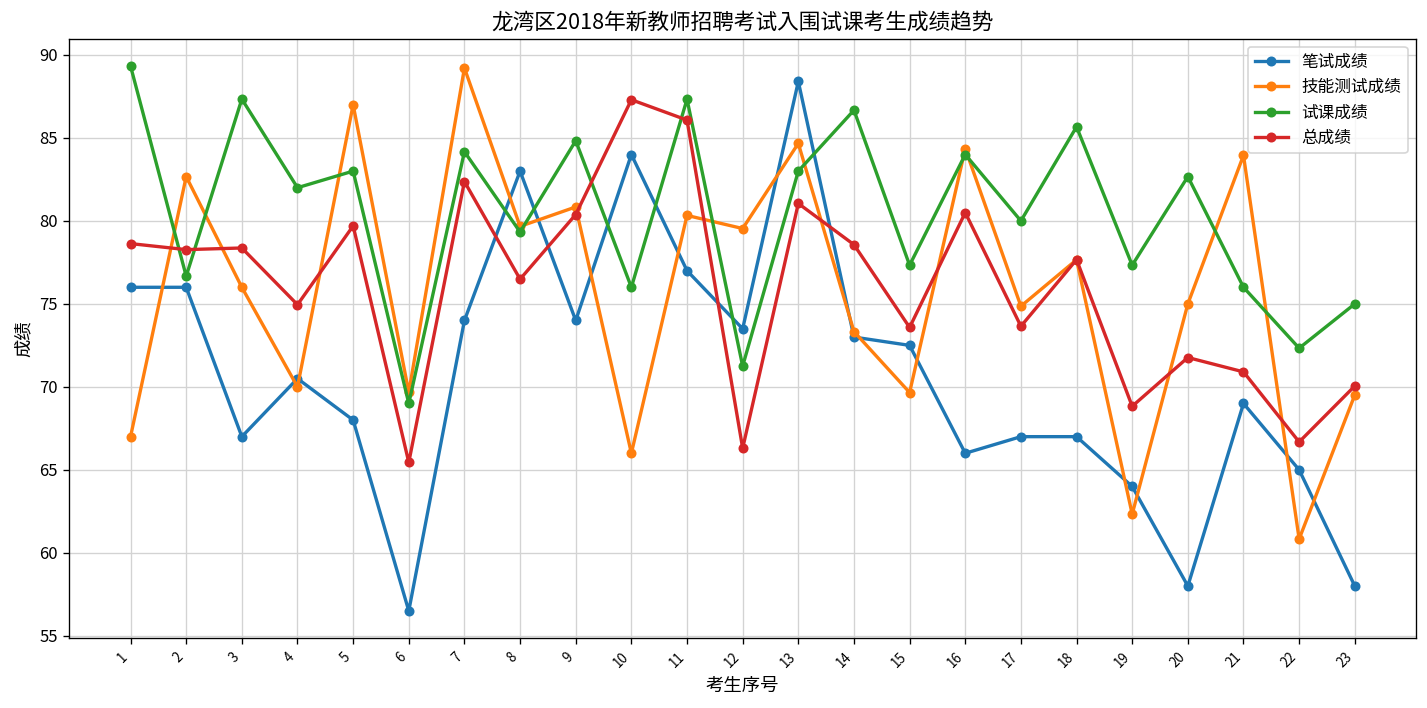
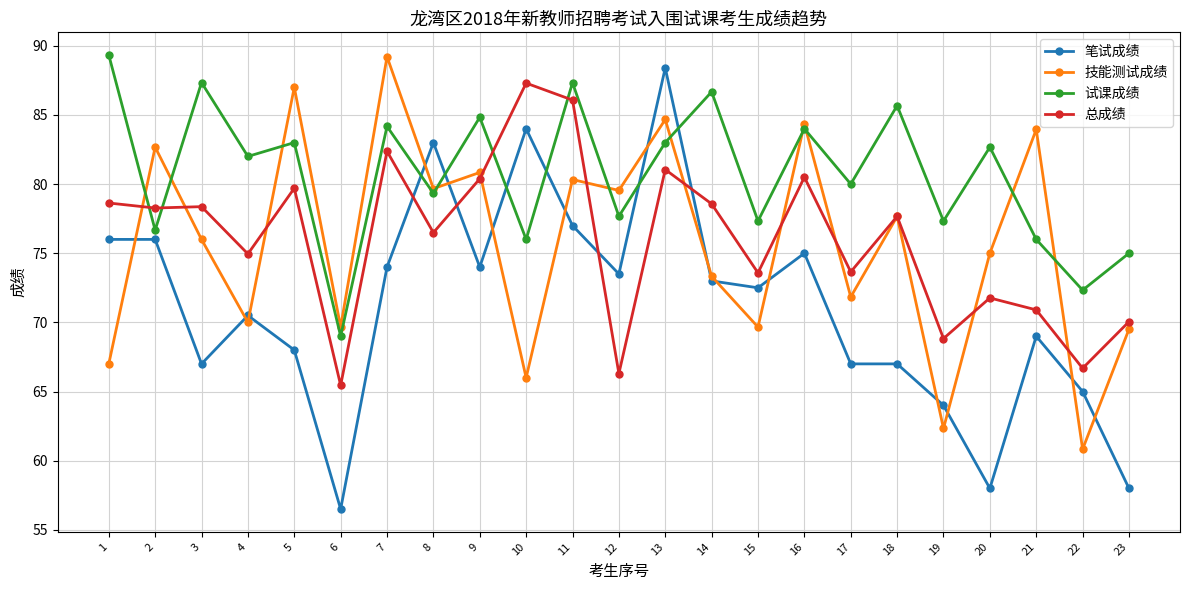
  {
    "笔试成绩": {
      "1": 76,
      "2": 76,
      "3": 67,
      "4": 70.5,
      "5": 68,
      "6": 56.5,
      "7": 74,
      "8": 83,
      "9": 74,
      "10": 84,
      "11": 77,
      "12": 73.5,
      "13": 88.4,
      "14": 73,
      "15": 72.5,
-     "16": 66,
+     "16": 75,
      "17": 67,
      "18": 67,
      "19": 64,
      "20": 58,
      "21": 69,
      "22": 65,
      "23": 58
    },
    "技能测试成绩": {
      "1": 67.0,
      "2": 82.7,
      "3": 76.0,
      "4": 70.0,
      "5": 87.0,
      "6": 69.7,
      "7": 89.2,
      "8": 79.7,
      "9": 80.8,
      "10": 66.0,
      "11": 80.3,
      "12": 79.5,
      "13": 84.7,
      "14": 73.3,
      "15": 69.7,
      "16": 84.4,
-     "17": 74.9,
+     "17": 71.8,
      "19": 62.3,
      "20": 75.0,
      "21": 84.0,
      "22": 60.8,
      "23": 69.5
    },
    "试课成绩": {
      "1": 89.3,
      "2": 76.7,
      "3": 87.3,
      "4": 82.0,
      "5": 83.0,
      "6": 69.0,
      "7": 84.2,
      "8": 79.3,
      "9": 84.8,
      "10": 76.0,
      "11": 87.3,
-     "12": 71.3,
+     "12": 77.7,
      "13": 83.0,
      "14": 86.7,
      "15": 77.3,
      "16": 84.0,
      "17": 80.0,
      "18": 85.7,
      "19": 77.3,
      "20": 82.7,
      "21": 76.0,
      "22": 72.3,
      "23": 75.0
    },
    "总成绩": {
      "1": 78.6,
      "2": 78.3,
      "3": 78.4,
      "4": 75.0,
      "5": 79.7,
      "6": 65.5,
      "7": 82.4,
      "8": 76.5,
      "9": 80.4,
      "10": 87.3,
      "11": 86.1,
      "12": 66.3,
      "13": 81.1,
      "14": 78.6,
      "15": 73.6,
      "16": 80.5,
      "17": 73.7,
      "19": 68.8,
      "20": 71.8,
      "21": 70.9,
      "22": 66.7,
      "23": 70.1
    }
  }
